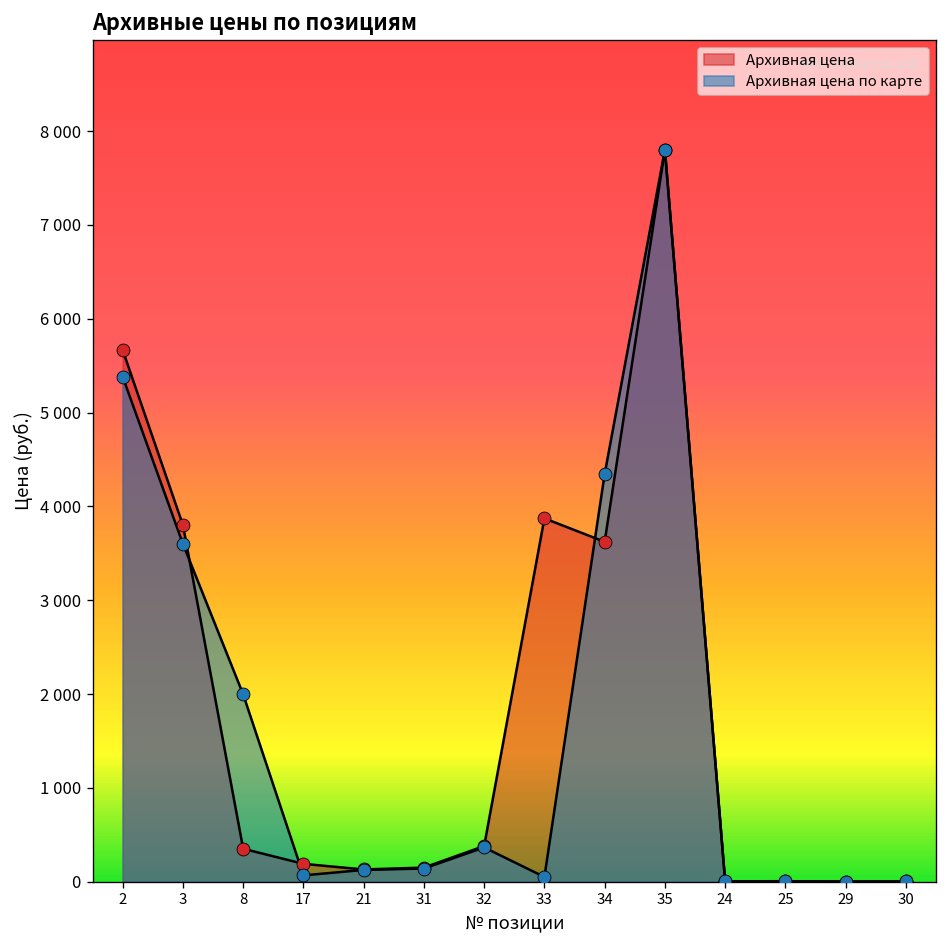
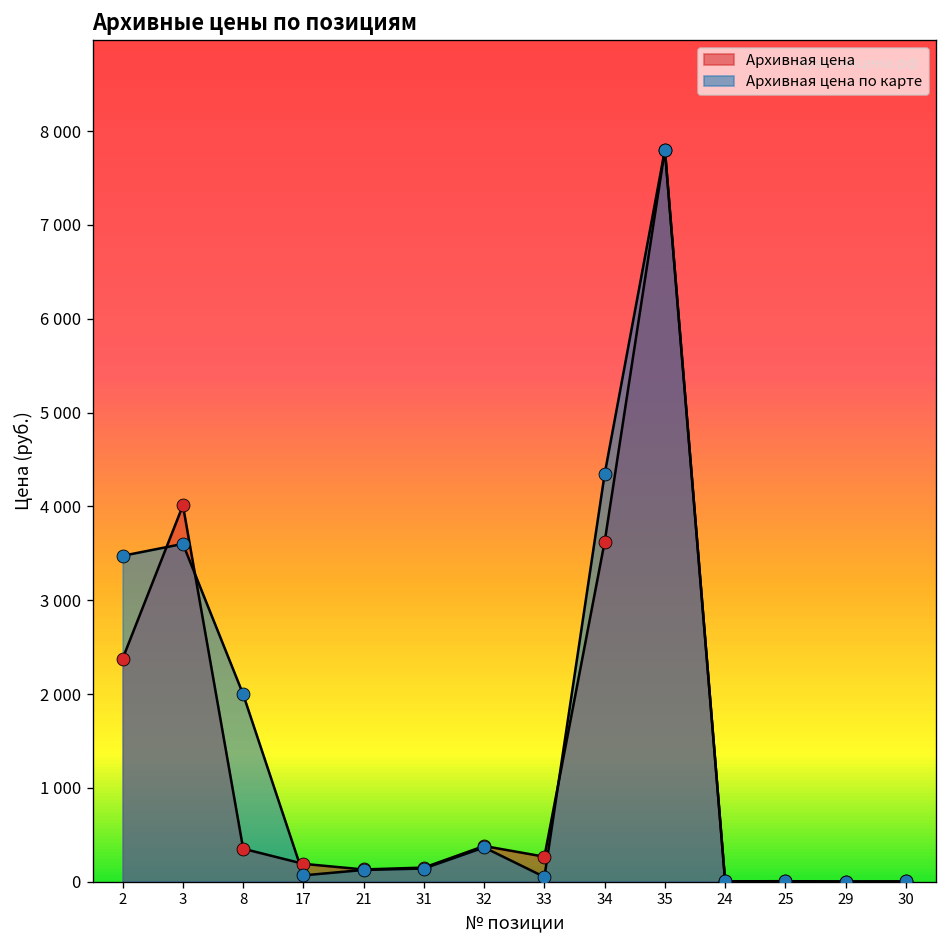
  {
    "Архивная цена": {
-     "2": 5700,
-     "3": 3800,
+     "2": 2400,
+     "3": 4000,
      "8": 400,
      "17": 200,
-     "33": 3900,
+     "33": 300,
      "34": 3600
    },
    "Архивная цена по карте": {
-     "2": 5400,
+     "2": 3500,
      "3": 3600,
      "8": 2000,
      "17": 100,
      "33": 100,
      "34": 4300
    }
  }
